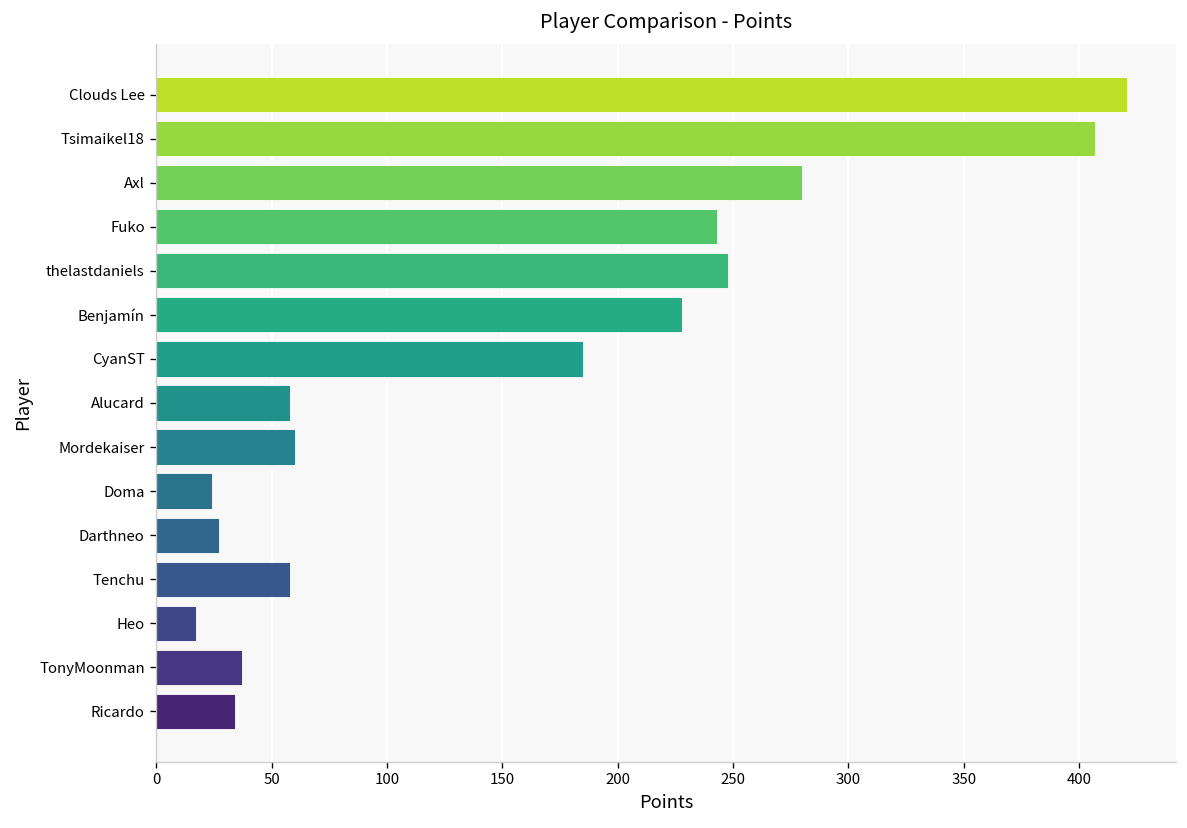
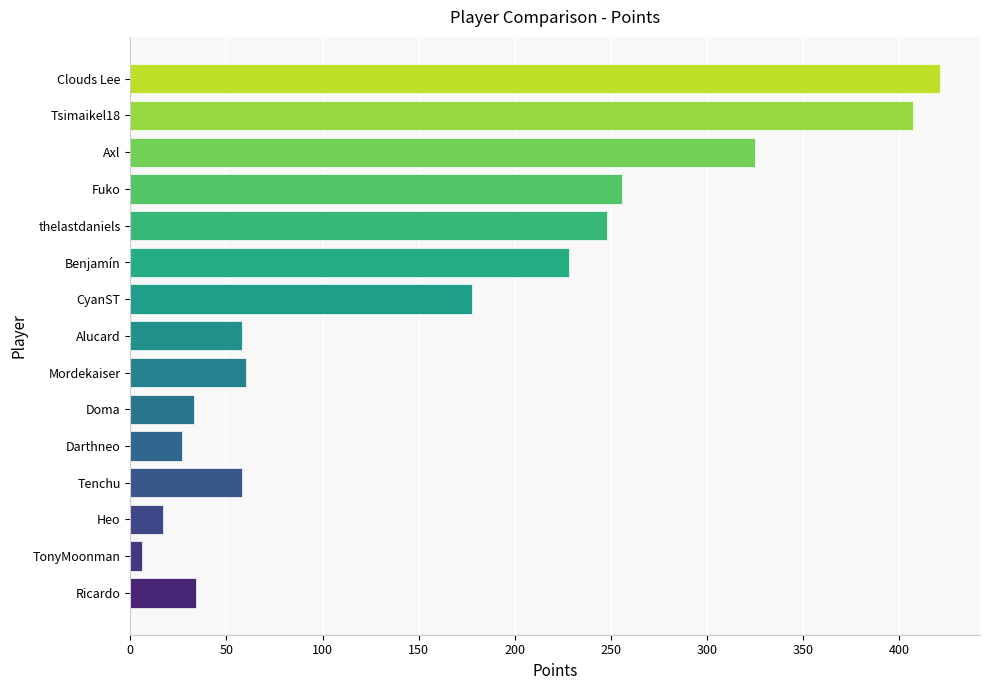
  {
    "Clouds Lee": 421,
    "Tsimaikel18": 407,
-   "Axl": 280,
-   "Fuko": 243,
+   "Axl": 325,
+   "Fuko": 256,
    "thelastdaniels": 248,
    "Benjamín": 228,
-   "CyanST": 185,
+   "CyanST": 178,
    "Alucard": 58,
    "Mordekaiser": 60,
-   "Doma": 24,
+   "Doma": 33,
    "Darthneo": 27,
    "Tenchu": 58,
    "Heo": 17,
-   "TonyMoonman": 37,
+   "TonyMoonman": 6,
    "Ricardo": 34
  }
